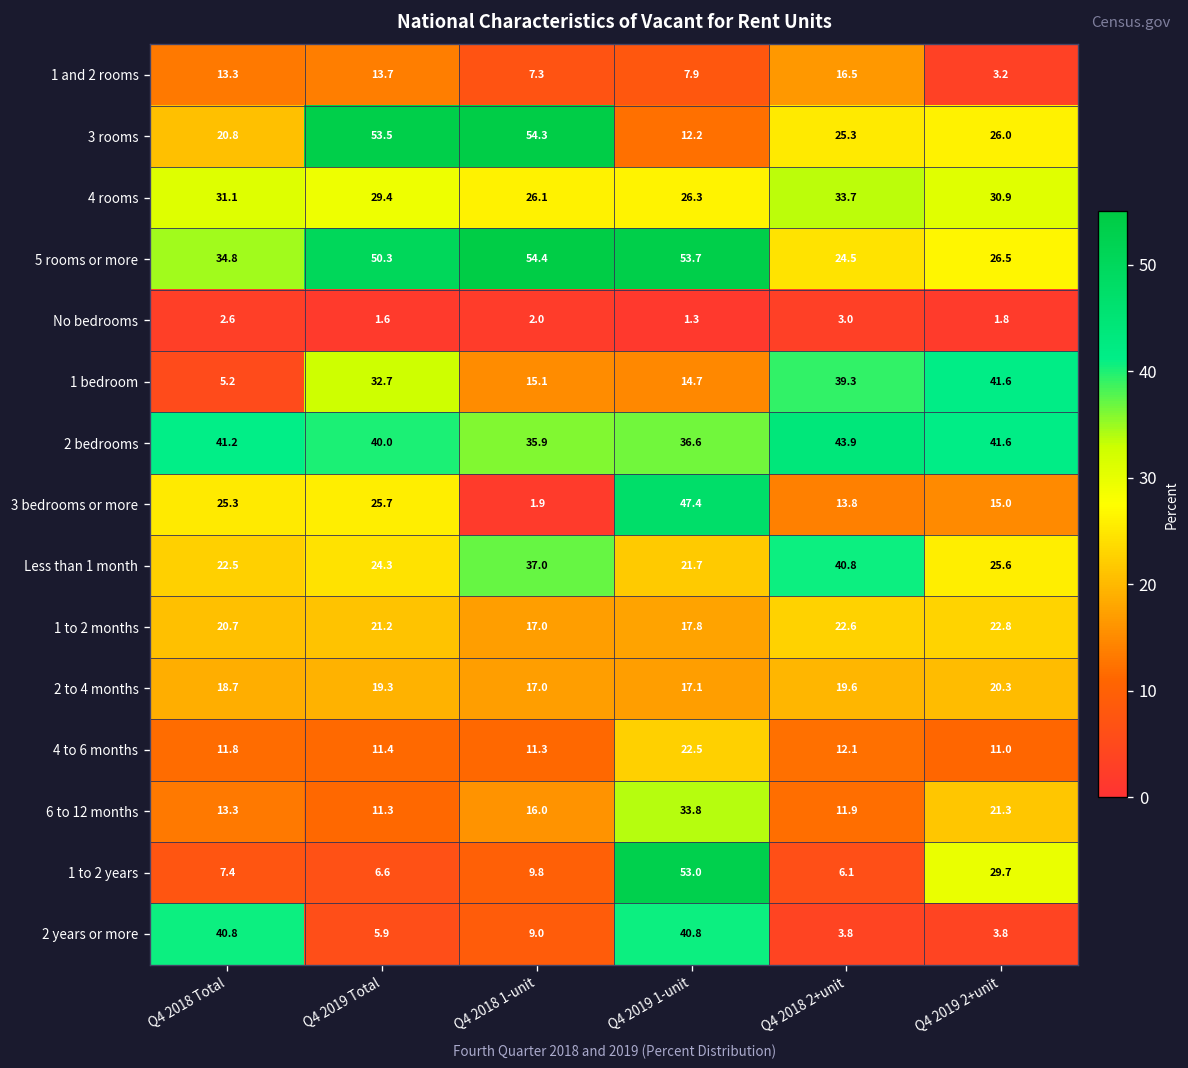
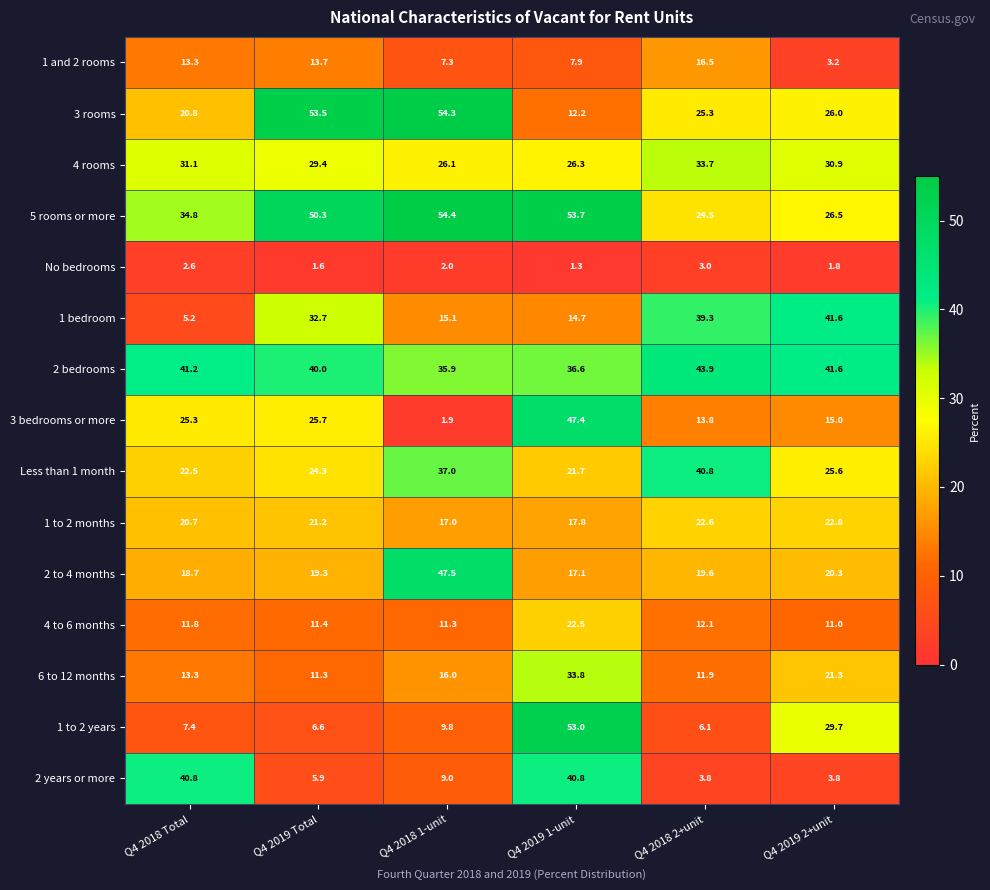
  {
    "1 and 2 rooms": {
      "Q4 2018 Total": 13.3,
      "Q4 2019 Total": 13.7,
      "Q4 2018 1-unit": 7.3,
      "Q4 2019 1-unit": 7.9,
      "Q4 2018 2+unit": 16.5,
      "Q4 2019 2+unit": 3.2
    },
    "3 rooms": {
      "Q4 2018 Total": 20.8,
      "Q4 2019 Total": 53.5,
      "Q4 2018 1-unit": 54.3,
      "Q4 2019 1-unit": 12.2,
      "Q4 2018 2+unit": 25.3,
      "Q4 2019 2+unit": 26.0
    },
    "4 rooms": {
      "Q4 2018 Total": 31.1,
      "Q4 2019 Total": 29.4,
      "Q4 2018 1-unit": 26.1,
      "Q4 2019 1-unit": 26.3,
      "Q4 2018 2+unit": 33.7,
      "Q4 2019 2+unit": 30.9
    },
    "5 rooms or more": {
      "Q4 2018 Total": 34.8,
      "Q4 2019 Total": 50.3,
      "Q4 2018 1-unit": 54.4,
      "Q4 2019 1-unit": 53.7,
      "Q4 2018 2+unit": 24.5,
      "Q4 2019 2+unit": 26.5
    },
    "No bedrooms": {
      "Q4 2018 Total": 2.6,
      "Q4 2019 Total": 1.6,
      "Q4 2018 1-unit": 2.0,
      "Q4 2019 1-unit": 1.3,
      "Q4 2018 2+unit": 3.0,
      "Q4 2019 2+unit": 1.8
    },
    "1 bedroom": {
      "Q4 2018 Total": 5.2,
      "Q4 2019 Total": 32.7,
      "Q4 2018 1-unit": 15.1,
      "Q4 2019 1-unit": 14.7,
      "Q4 2018 2+unit": 39.3,
      "Q4 2019 2+unit": 41.6
    },
    "2 bedrooms": {
      "Q4 2018 Total": 41.2,
      "Q4 2019 Total": 40.0,
      "Q4 2018 1-unit": 35.9,
      "Q4 2019 1-unit": 36.6,
      "Q4 2018 2+unit": 43.9,
      "Q4 2019 2+unit": 41.6
    },
    "3 bedrooms or more": {
      "Q4 2018 Total": 25.3,
      "Q4 2019 Total": 25.7,
      "Q4 2018 1-unit": 1.9,
      "Q4 2019 1-unit": 47.4,
      "Q4 2018 2+unit": 13.8,
      "Q4 2019 2+unit": 15.0
    },
    "Less than 1 month": {
      "Q4 2018 Total": 22.5,
      "Q4 2019 Total": 24.3,
      "Q4 2018 1-unit": 37.0,
      "Q4 2019 1-unit": 21.7,
      "Q4 2018 2+unit": 40.8,
      "Q4 2019 2+unit": 25.6
    },
    "1 to 2 months": {
      "Q4 2018 Total": 20.7,
      "Q4 2019 Total": 21.2,
      "Q4 2018 1-unit": 17.0,
      "Q4 2019 1-unit": 17.8,
      "Q4 2018 2+unit": 22.6,
      "Q4 2019 2+unit": 22.8
    },
    "2 to 4 months": {
      "Q4 2018 Total": 18.7,
      "Q4 2019 Total": 19.3,
-     "Q4 2018 1-unit": 17.0,
+     "Q4 2018 1-unit": 47.5,
      "Q4 2019 1-unit": 17.1,
      "Q4 2018 2+unit": 19.6,
      "Q4 2019 2+unit": 20.3
    },
    "4 to 6 months": {
      "Q4 2018 Total": 11.8,
      "Q4 2019 Total": 11.4,
      "Q4 2018 1-unit": 11.3,
      "Q4 2019 1-unit": 22.5,
      "Q4 2018 2+unit": 12.1,
      "Q4 2019 2+unit": 11.0
    },
    "6 to 12 months": {
      "Q4 2018 Total": 13.3,
      "Q4 2019 Total": 11.3,
      "Q4 2018 1-unit": 16.0,
      "Q4 2019 1-unit": 33.8,
      "Q4 2018 2+unit": 11.9,
      "Q4 2019 2+unit": 21.3
    },
    "1 to 2 years": {
      "Q4 2018 Total": 7.4,
      "Q4 2019 Total": 6.6,
      "Q4 2018 1-unit": 9.8,
      "Q4 2019 1-unit": 53.0,
      "Q4 2018 2+unit": 6.1,
      "Q4 2019 2+unit": 29.7
    },
    "2 years or more": {
      "Q4 2018 Total": 40.8,
      "Q4 2019 Total": 5.9,
      "Q4 2018 1-unit": 9.0,
      "Q4 2019 1-unit": 40.8,
      "Q4 2018 2+unit": 3.8,
      "Q4 2019 2+unit": 3.8
    }
  }
